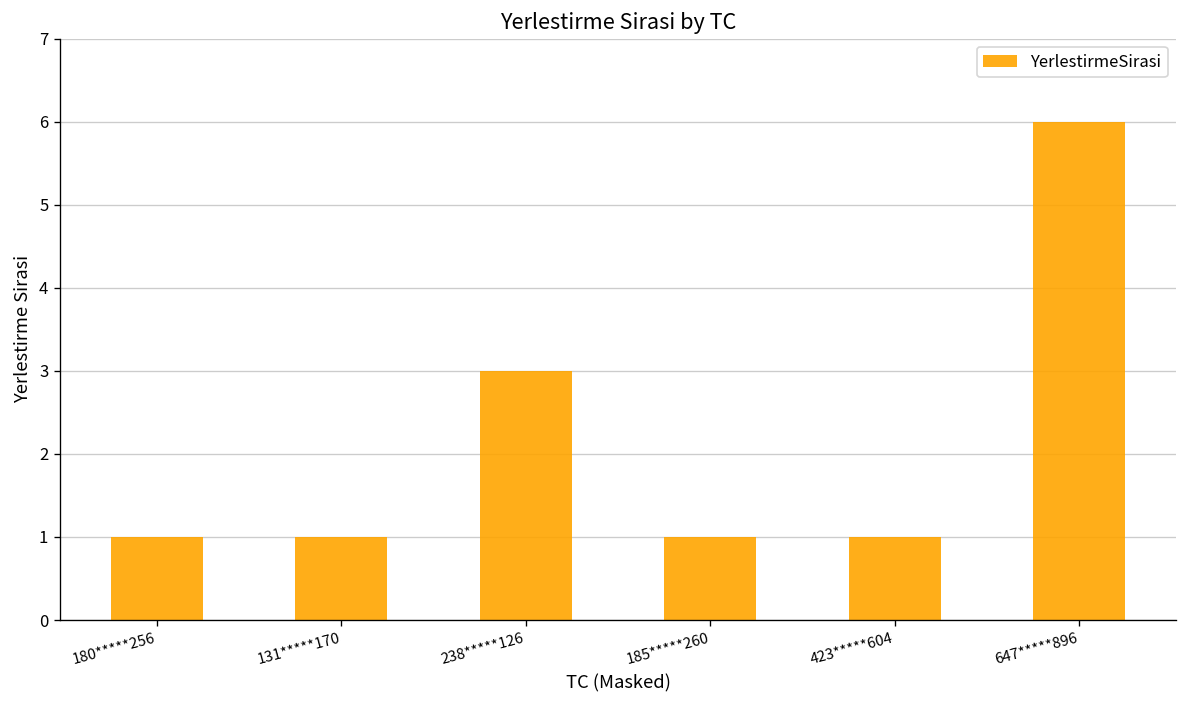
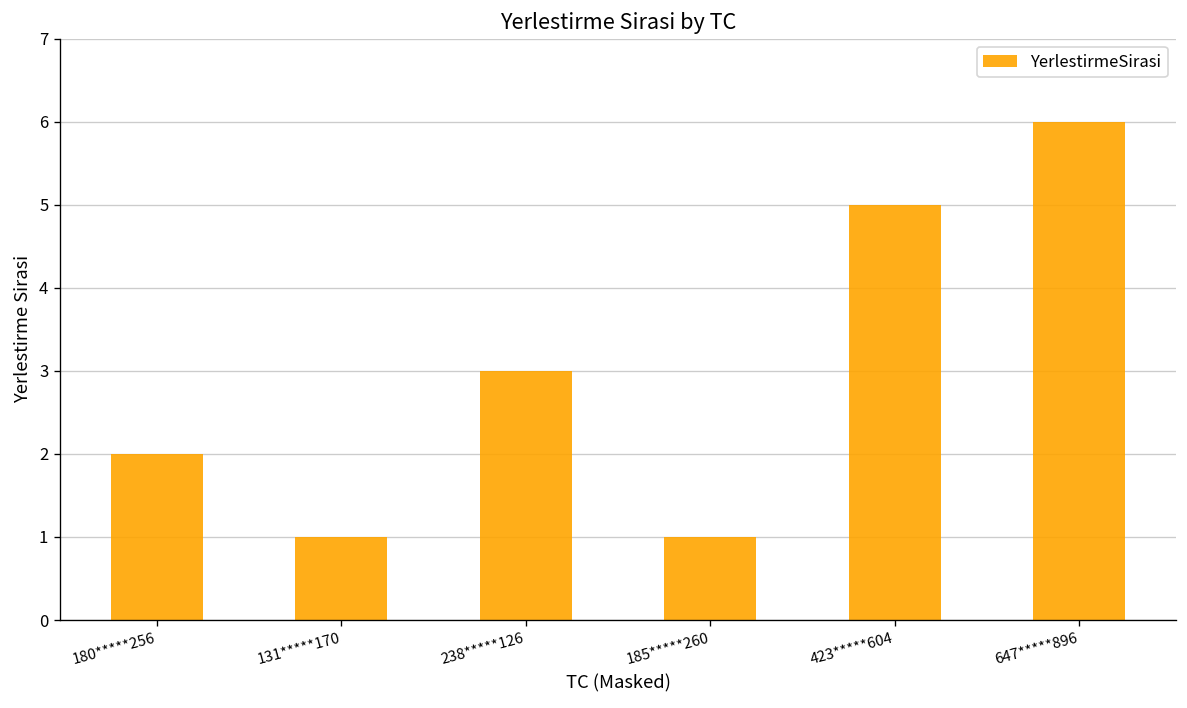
  {
-   "180*****256": 1,
+   "180*****256": 2,
    "131*****170": 1,
    "238*****126": 3,
    "185*****260": 1,
-   "423*****604": 1,
+   "423*****604": 5,
    "647*****896": 6
  }
